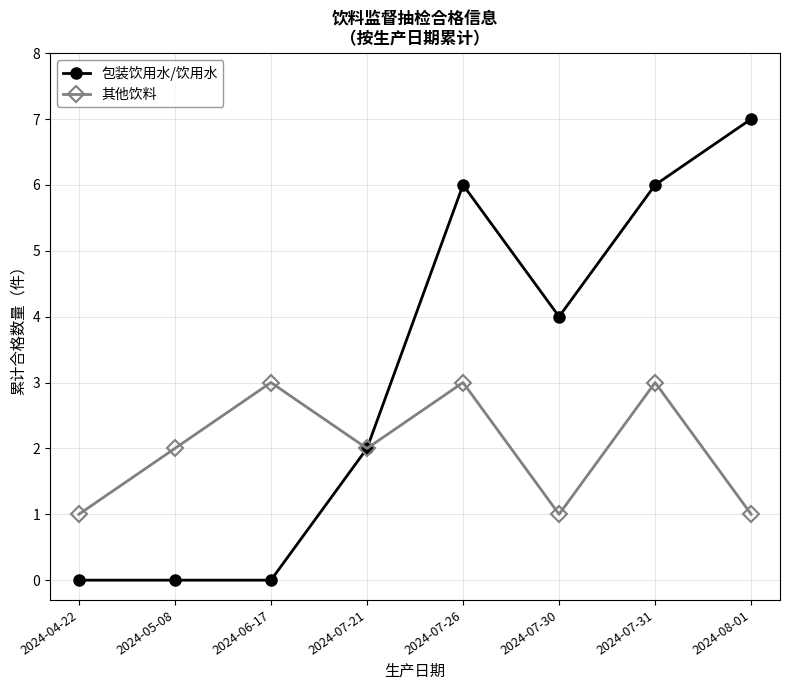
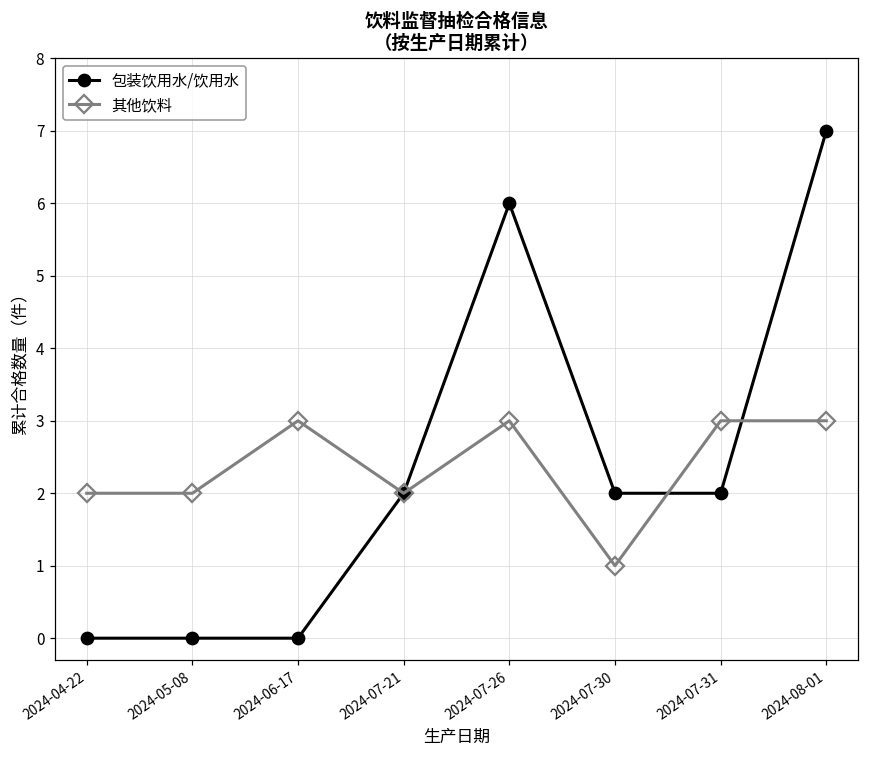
  {
    "包装饮用水/饮用水": {
      "2024-04-22": 0,
      "2024-05-08": 0,
      "2024-06-17": 0,
      "2024-07-26": 6,
-     "2024-07-30": 4,
-     "2024-07-31": 6,
+     "2024-07-30": 2,
+     "2024-07-31": 2,
      "2024-08-01": 7
    },
    "其他饮料": {
-     "2024-04-22": 1,
+     "2024-04-22": 2,
      "2024-05-08": 2,
      "2024-06-17": 3,
      "2024-07-26": 3,
      "2024-07-30": 1,
      "2024-07-31": 3,
-     "2024-08-01": 1
+     "2024-08-01": 3
    }
  }
